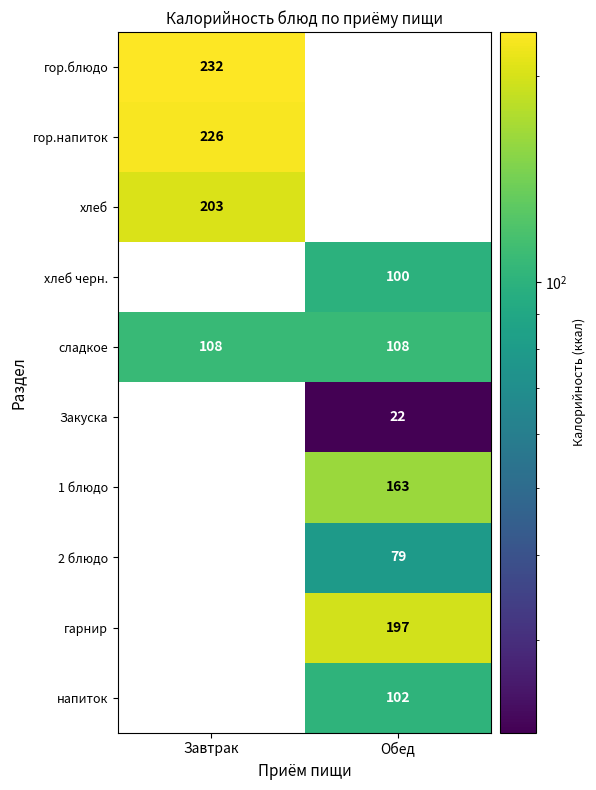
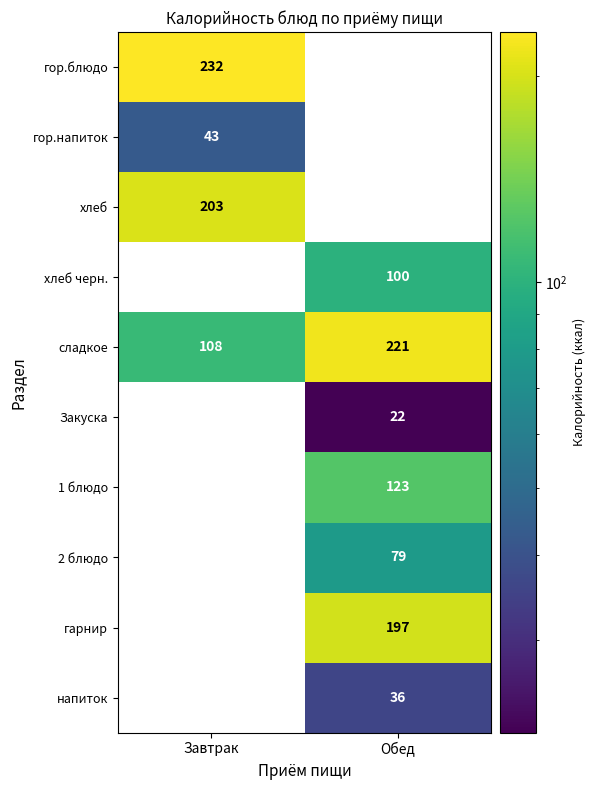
  {
    "гор.блюдо": {
      "Завтрак": 232
    },
    "гор.напиток": {
-     "Завтрак": 226
+     "Завтрак": 43
    },
    "хлеб": {
      "Завтрак": 203
    },
    "хлеб черн.": {
      "Обед": 100
    },
    "сладкое": {
      "Завтрак": 108,
-     "Обед": 108
+     "Обед": 221
    },
    "Закуска": {
      "Обед": 22
    },
    "1 блюдо": {
-     "Обед": 163
+     "Обед": 123
    },
    "2 блюдо": {
      "Обед": 79
    },
    "гарнир": {
      "Обед": 197
    },
    "напиток": {
-     "Обед": 102
+     "Обед": 36
    }
  }
